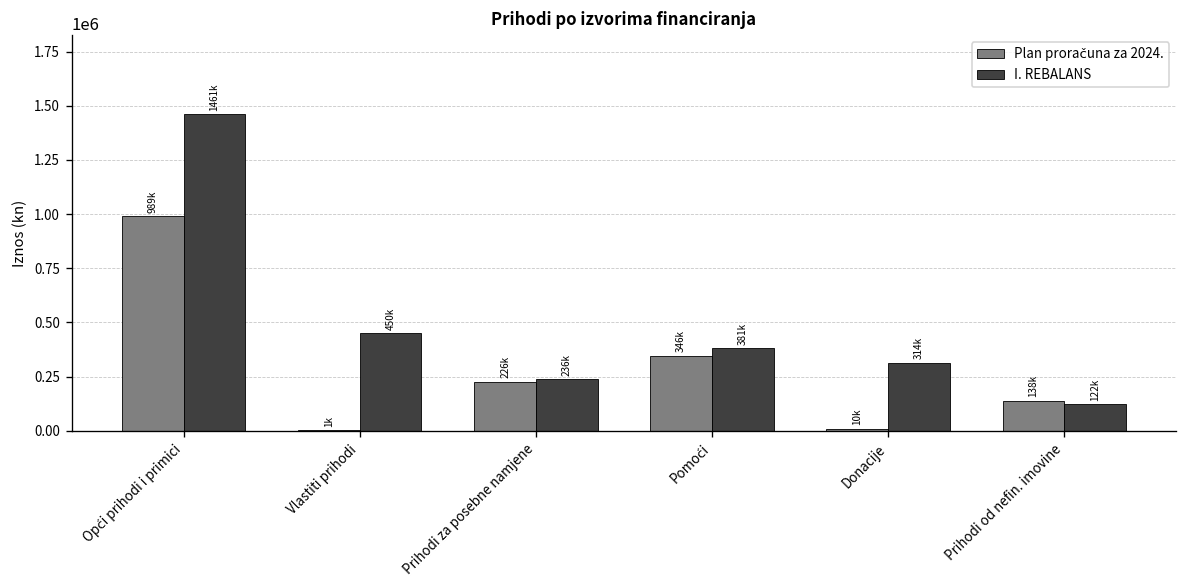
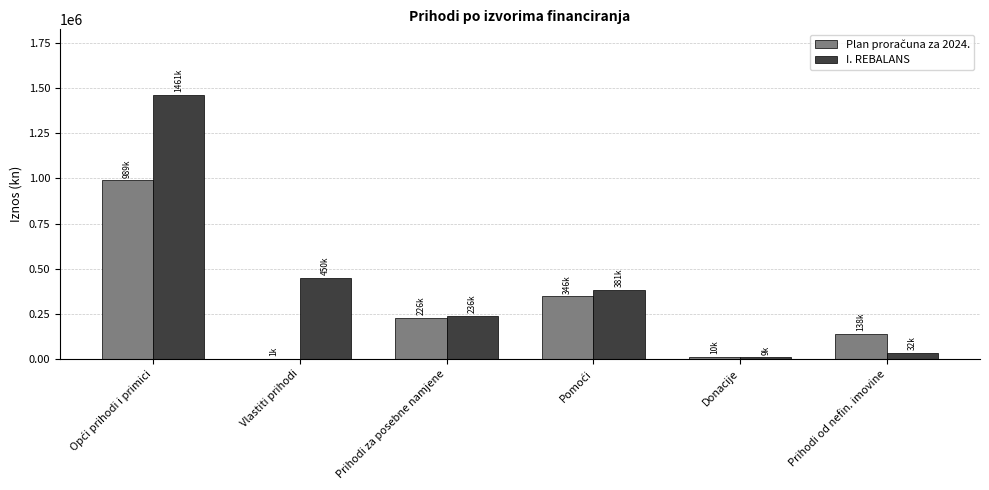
  {
    "Plan proračuna za 2024.": {
      "Opći prihodi i primici": "989k",
      "Vlastiti prihodi": "1k",
      "Prihodi za posebne namjene": "226k",
      "Pomoći": "346k",
      "Donacije": "10k",
      "Prihodi od nefin. imovine": "138k"
    },
    "I. REBALANS": {
      "Opći prihodi i primici": "1461k",
      "Vlastiti prihodi": "450k",
      "Prihodi za posebne namjene": "236k",
      "Pomoći": "381k",
-     "Donacije": "314k",
-     "Prihodi od nefin. imovine": "122k"
+     "Donacije": "9k",
+     "Prihodi od nefin. imovine": "32k"
    }
  }
